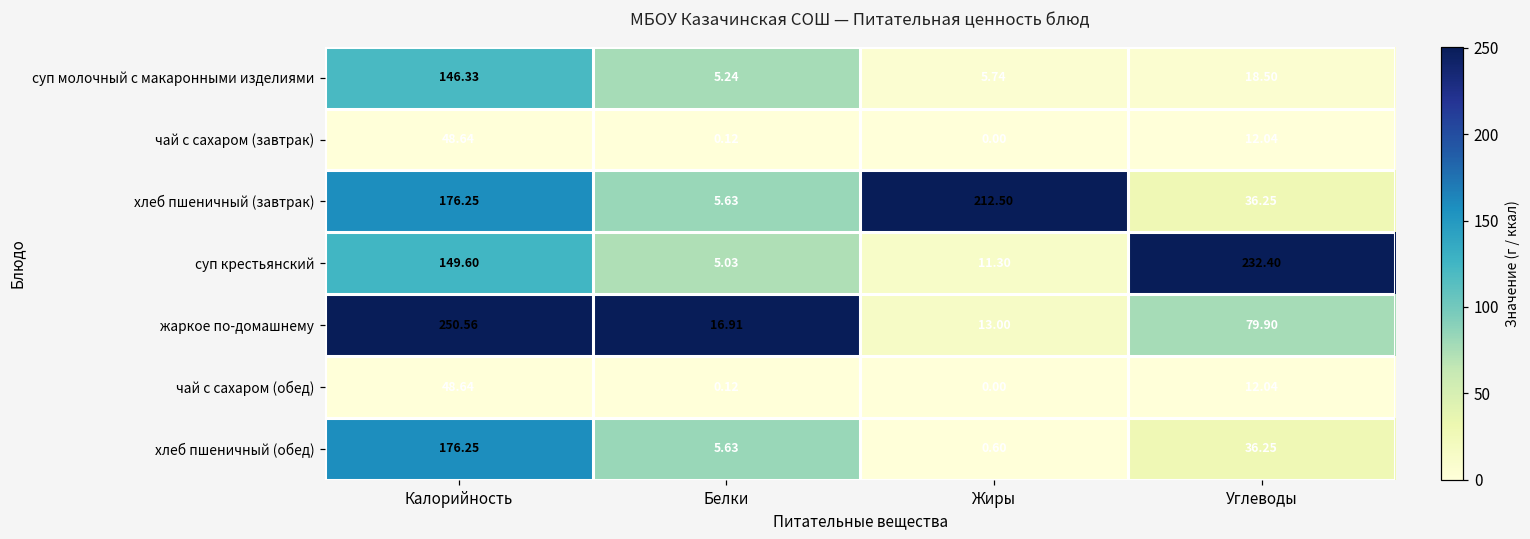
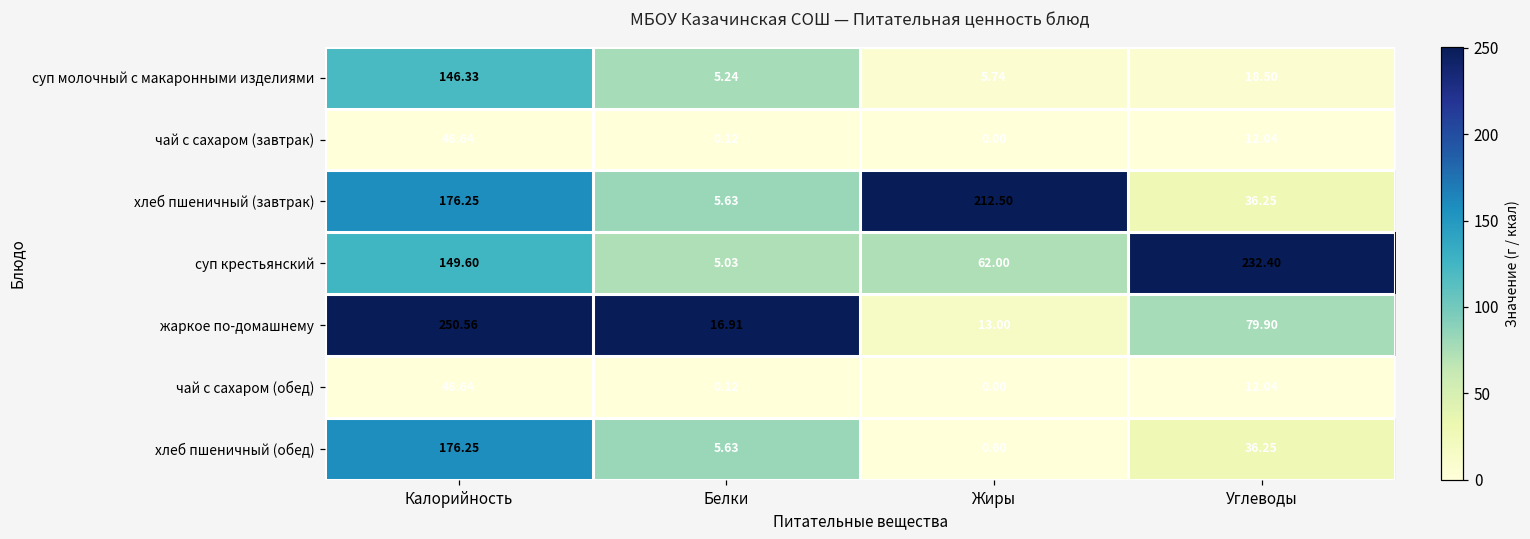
  {
    "суп молочный с макаронными изделиями": {
      "Калорийность": 146.33,
      "Белки": 5.24
    },
    "хлеб пшеничный (завтрак)": {
      "Калорийность": 176.25,
      "Белки": 5.63,
      "Жиры": 212.50,
      "Углеводы": 36.25
    },
    "суп крестьянский": {
      "Калорийность": 149.60,
      "Белки": 5.03,
-     "Жиры": 11.30,
+     "Жиры": 62.00,
      "Углеводы": 232.40
    },
    "жаркое по-домашнему": {
      "Калорийность": 250.56,
      "Белки": 16.91,
      "Жиры": 13.00,
      "Углеводы": 79.90
    },
    "хлеб пшеничный (обед)": {
      "Калорийность": 176.25,
      "Белки": 5.63,
      "Углеводы": 36.25
    }
  }
